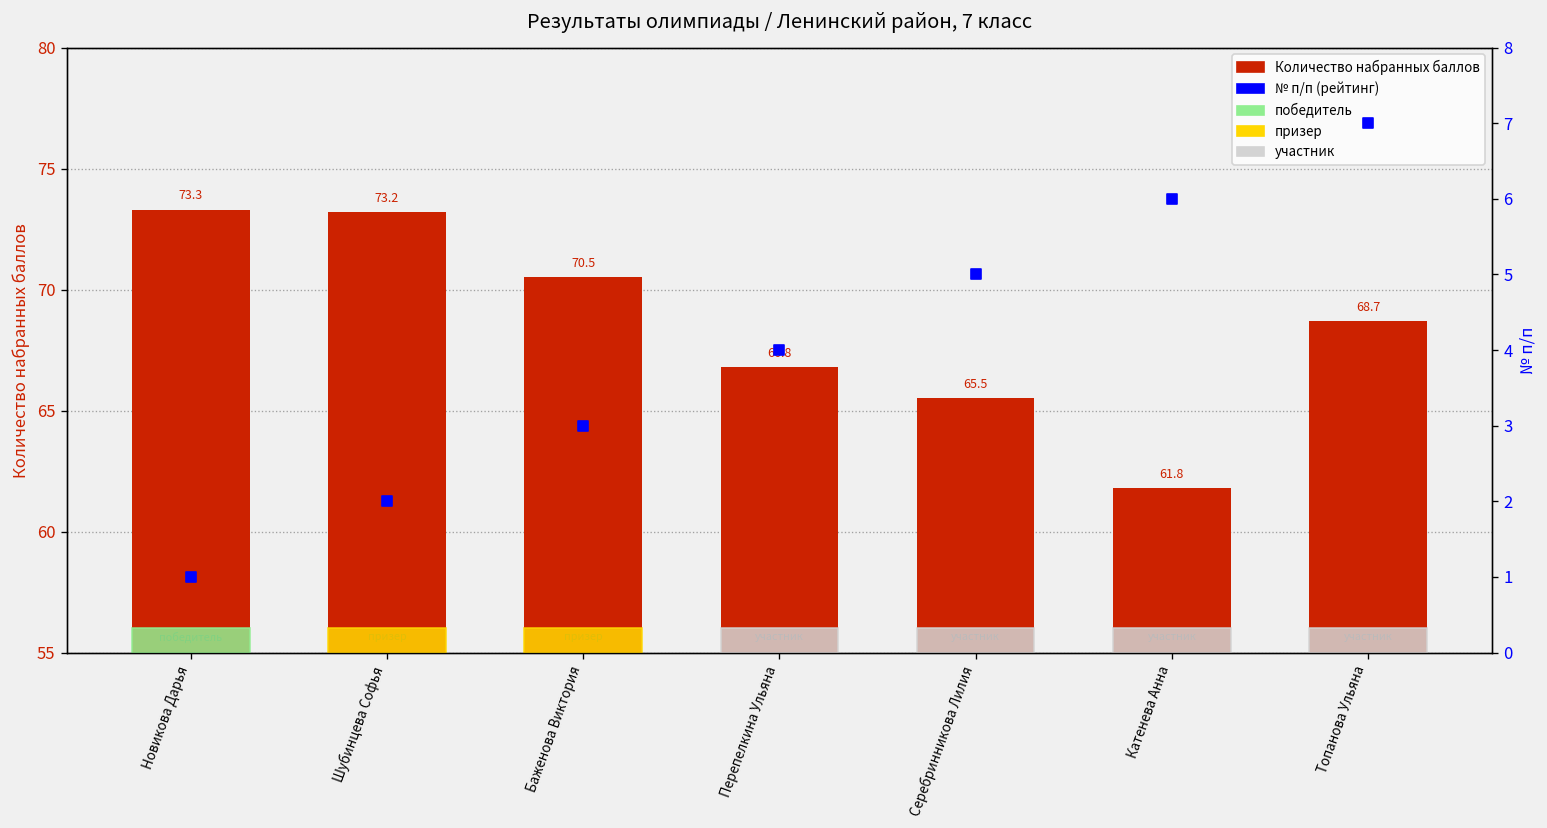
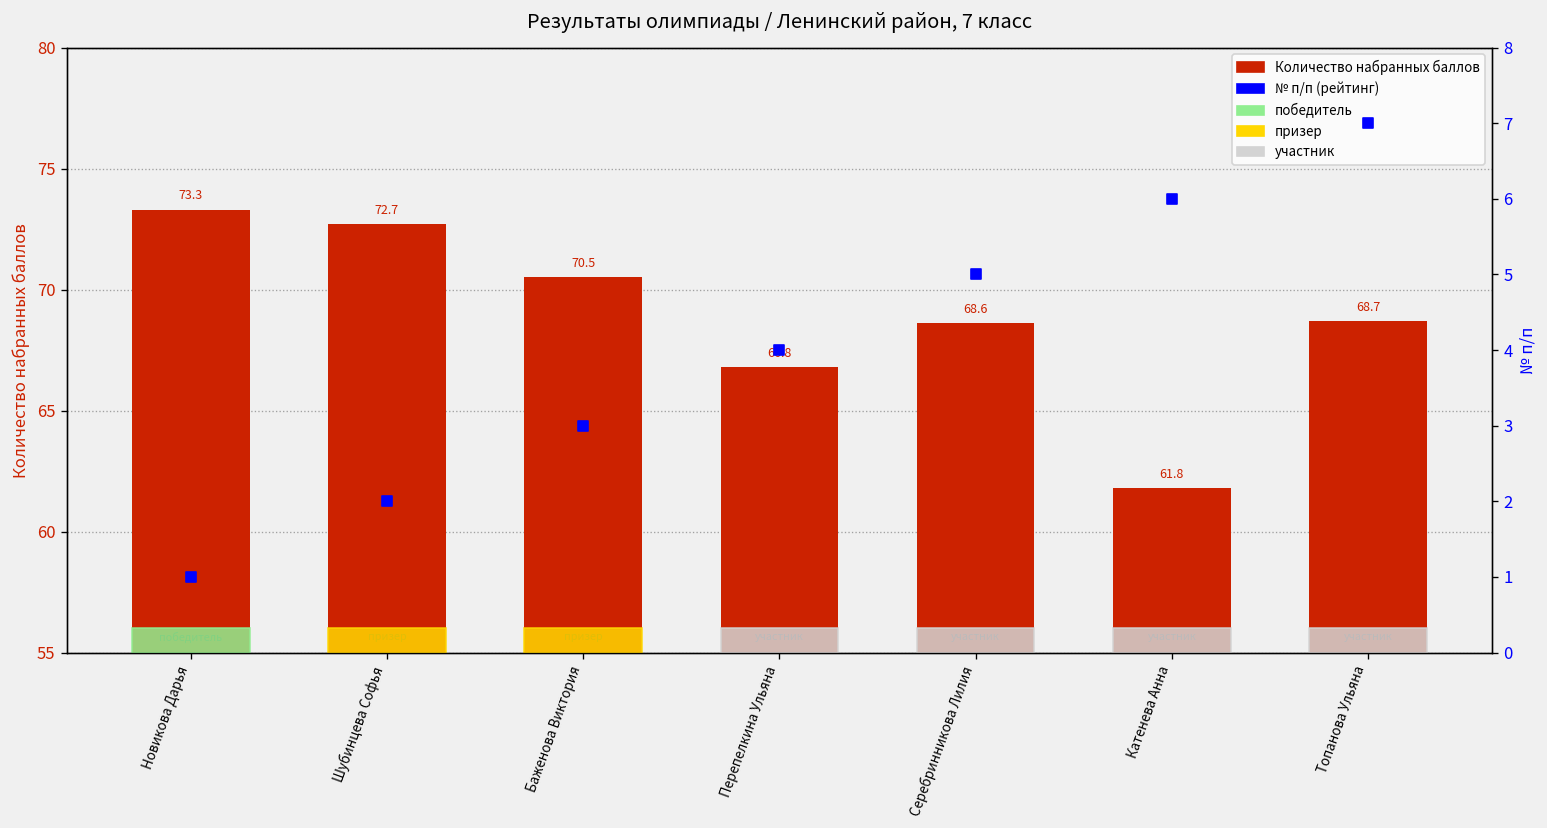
  {
    "Количество набранных баллов": {
      "Новикова Дарья": 73.3,
-     "Шубинцева Софья": 73.2,
+     "Шубинцева Софья": 72.7,
      "Баженова Виктория": 70.5,
-     "Серебринникова Лилия": 65.5,
+     "Серебринникова Лилия": 68.6,
      "Катенева Анна": 61.8,
      "Топанова Ульяна": 68.7
    }
  }
